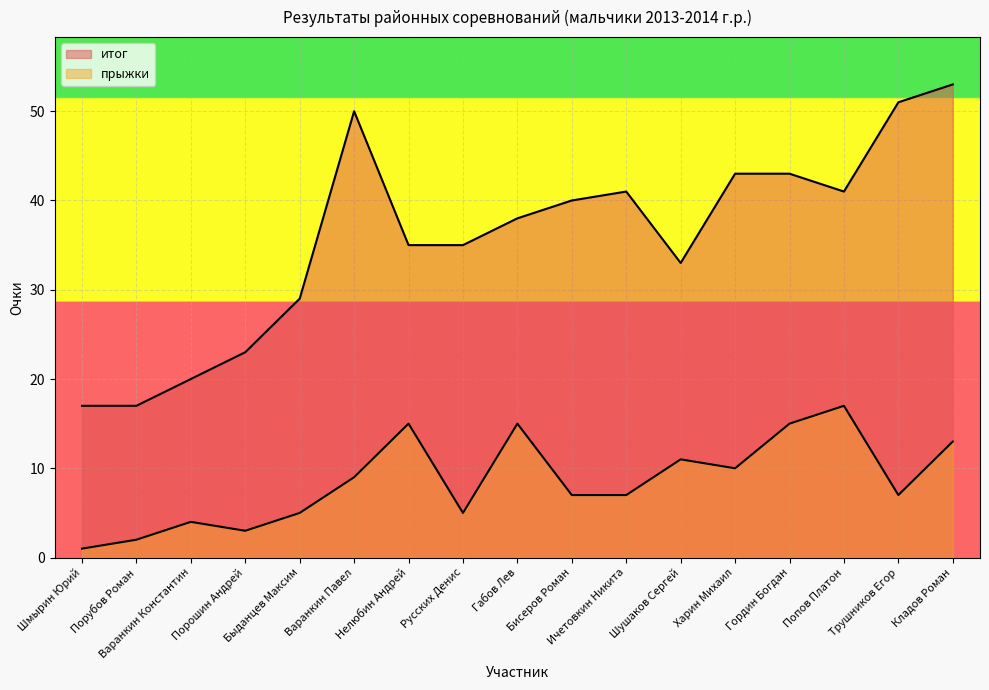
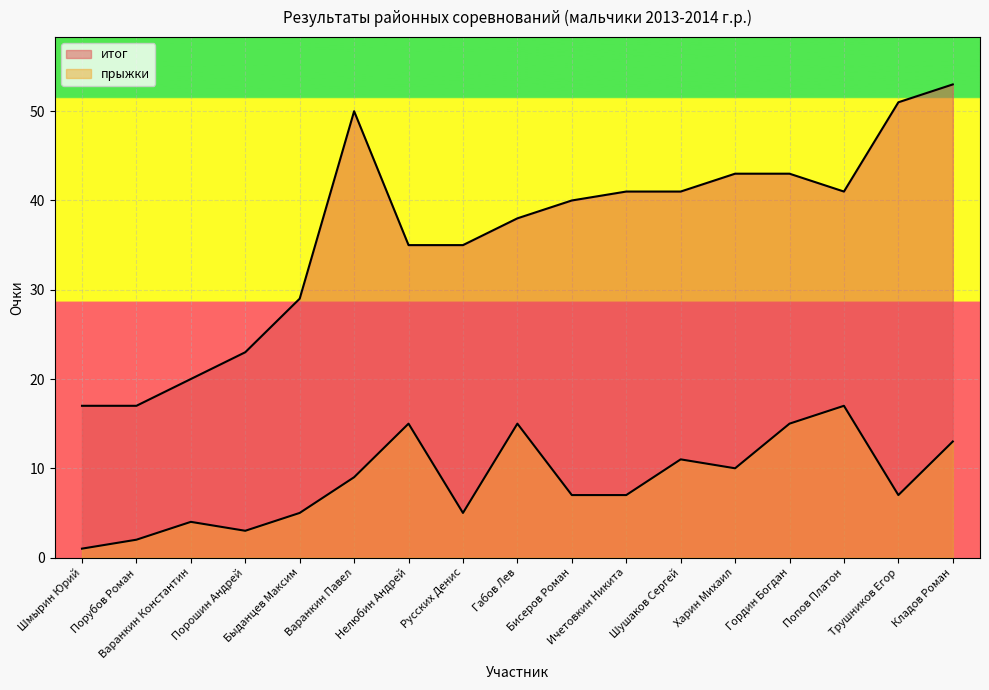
  {
    "итог": {
      "Шмырин Юрий": 17,
      "Порубов Роман": 17,
      "Варанкин Константин": 20,
      "Порошин Андрей": 23,
      "Быданцев Максим": 29,
      "Варанкин Павел": 50,
      "Нелюбин Андрей": 35,
      "Русских Денис": 35,
      "Габов Лев": 38,
      "Бисеров Роман": 40,
      "Ичетовкин Никита": 41,
-     "Шушаков Сергей": 33,
+     "Шушаков Сергей": 41,
      "Харин Михаил": 43,
      "Гордин Богдан": 43,
      "Попов Платон": 41,
      "Трушников Егор": 51,
      "Кладов Роман": 53
    },
    "прыжки": {
      "Шмырин Юрий": 1,
      "Порубов Роман": 2,
      "Варанкин Константин": 4,
      "Порошин Андрей": 3,
      "Быданцев Максим": 5,
      "Варанкин Павел": 9,
      "Нелюбин Андрей": 15,
      "Русских Денис": 5,
      "Габов Лев": 15,
      "Бисеров Роман": 7,
      "Ичетовкин Никита": 7,
      "Шушаков Сергей": 11,
      "Харин Михаил": 10,
      "Гордин Богдан": 15,
      "Попов Платон": 17,
      "Трушников Егор": 7,
      "Кладов Роман": 13
    }
  }
